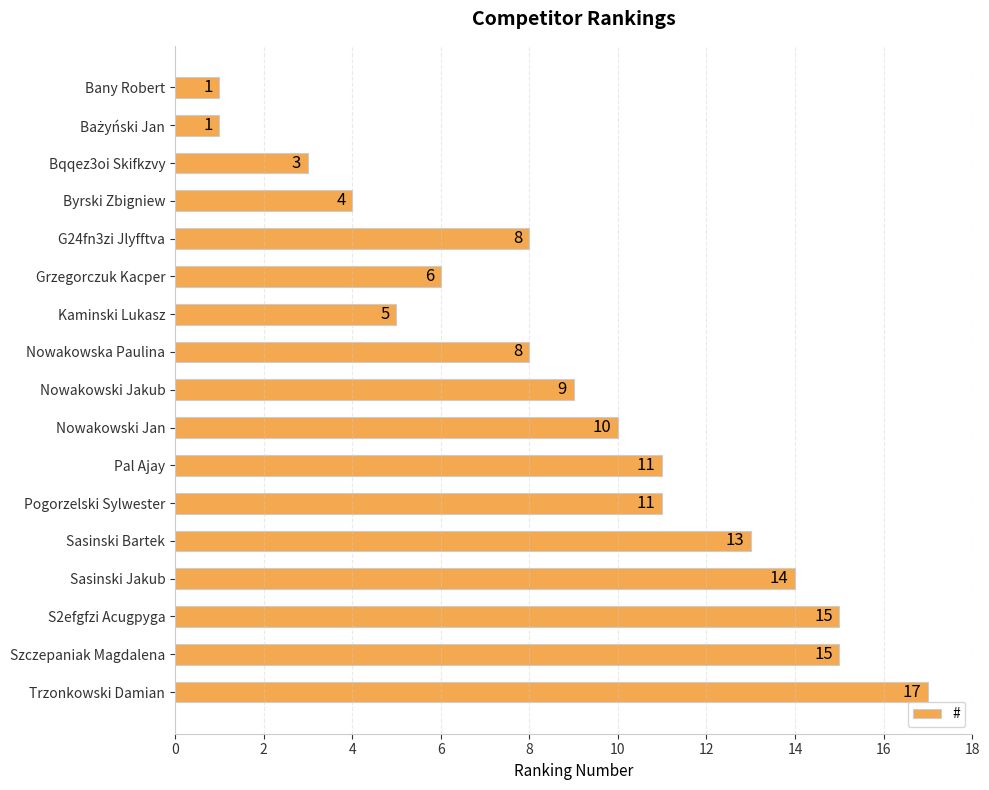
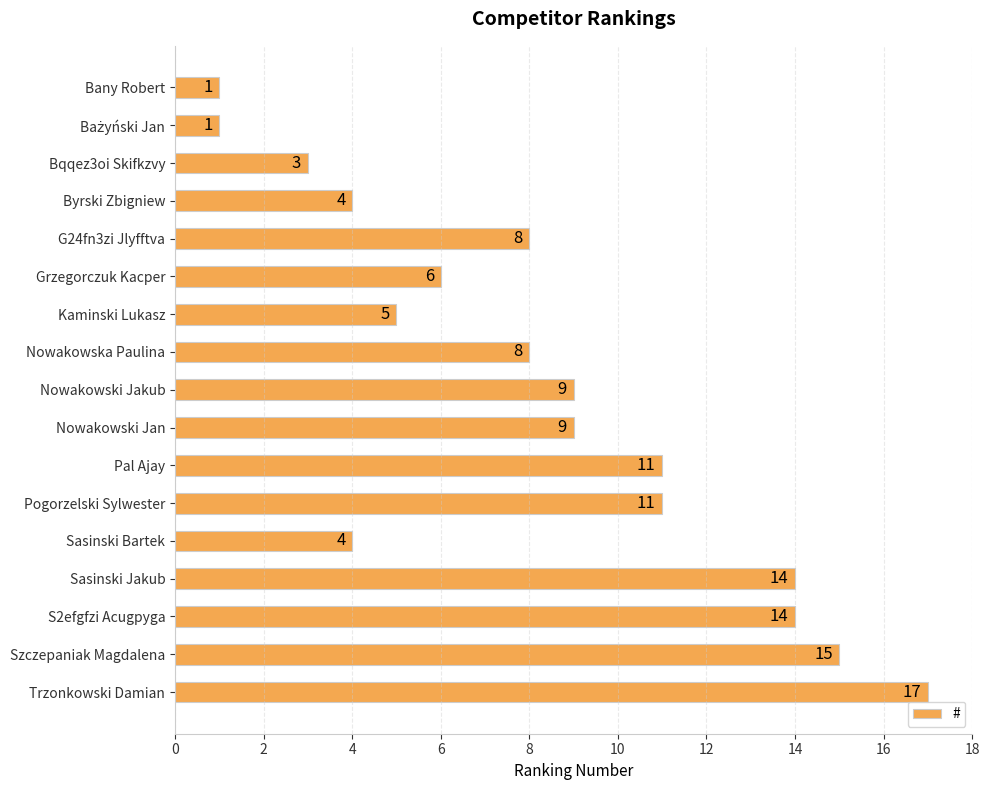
  {
    "Bany Robert": 1,
    "Bażyński Jan": 1,
    "Bqqez3oi Skifkzvy": 3,
    "Byrski Zbigniew": 4,
    "G24fn3zi Jlyfftva": 8,
    "Grzegorczuk Kacper": 6,
    "Kaminski Lukasz": 5,
    "Nowakowska Paulina": 8,
    "Nowakowski Jakub": 9,
-   "Nowakowski Jan": 10,
+   "Nowakowski Jan": 9,
    "Pal Ajay": 11,
    "Pogorzelski Sylwester": 11,
-   "Sasinski Bartek": 13,
+   "Sasinski Bartek": 4,
    "Sasinski Jakub": 14,
-   "S2efgfzi Acugpyga": 15,
+   "S2efgfzi Acugpyga": 14,
    "Szczepaniak Magdalena": 15,
    "Trzonkowski Damian": 17
  }
